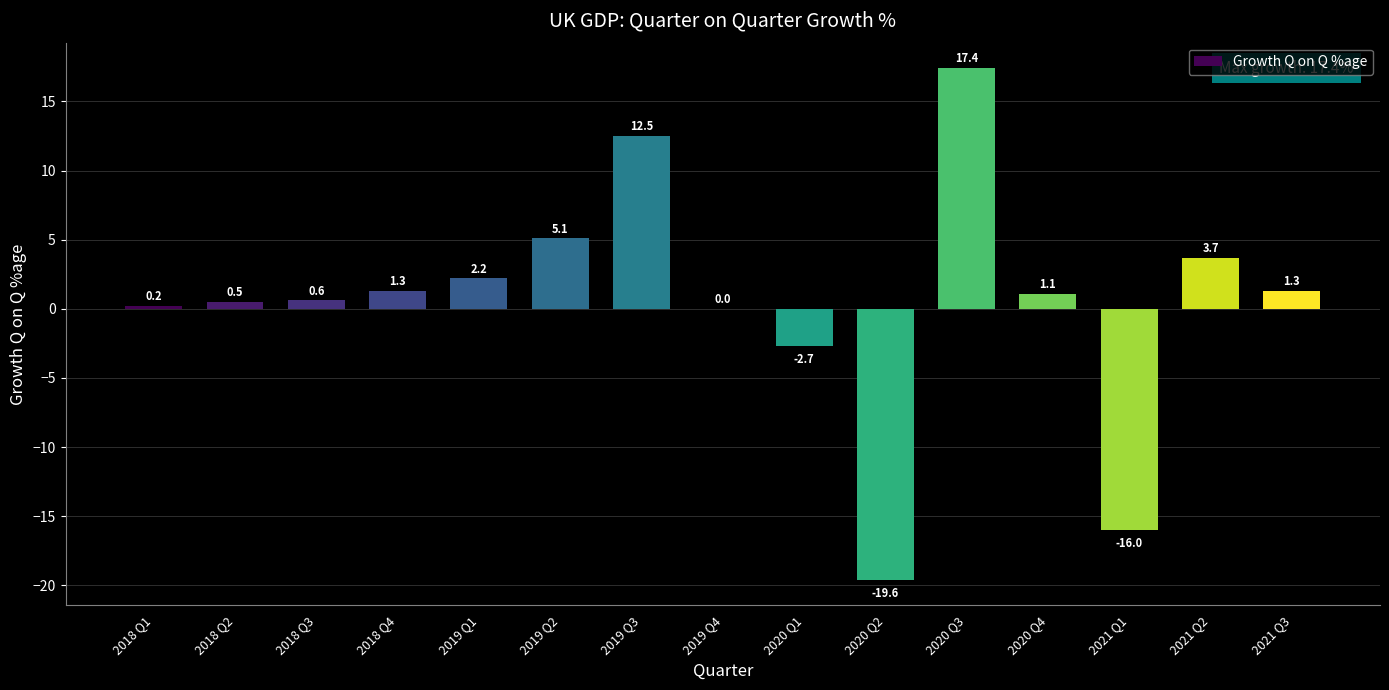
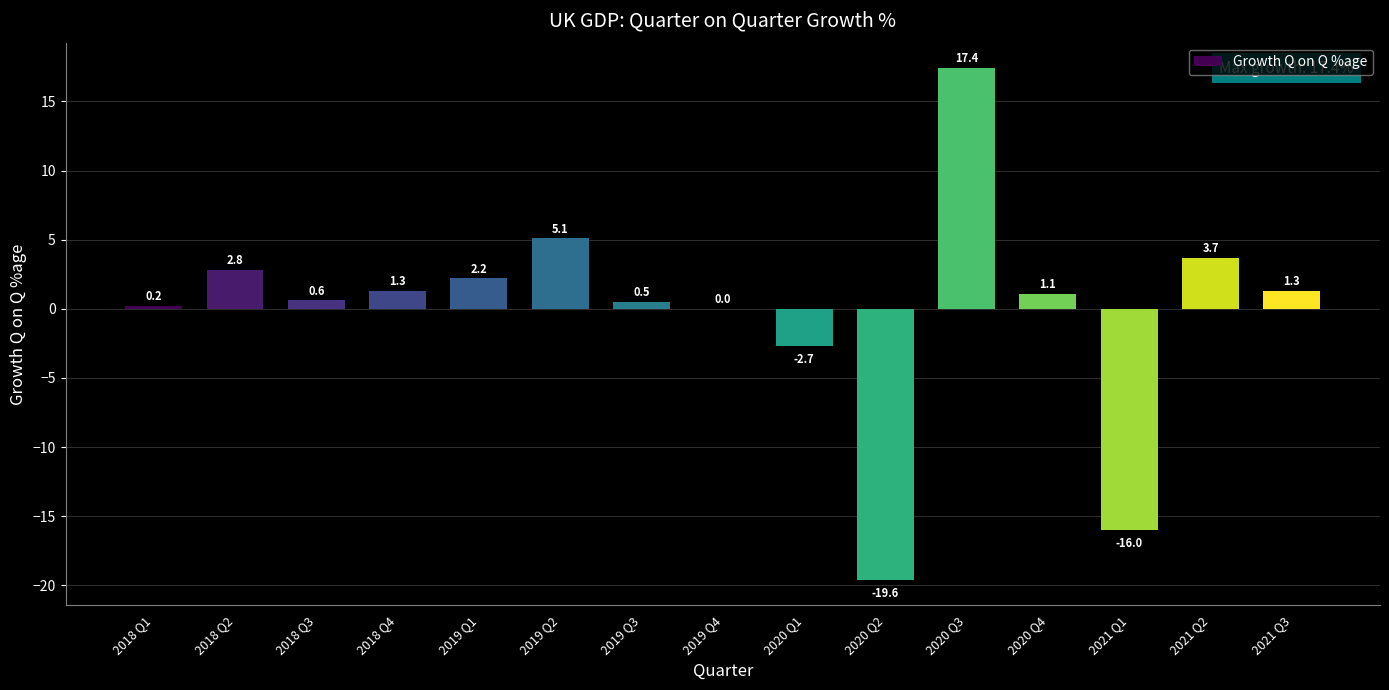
  {
    "2018 Q1": 0.2,
-   "2018 Q2": 0.5,
+   "2018 Q2": 2.8,
    "2018 Q3": 0.6,
    "2018 Q4": 1.3,
    "2019 Q1": 2.2,
    "2019 Q2": 5.1,
-   "2019 Q3": 12.5,
+   "2019 Q3": 0.5,
    "2019 Q4": 0.0,
    "2020 Q1": -2.7,
    "2020 Q2": -19.6,
    "2020 Q3": 17.4,
    "2020 Q4": 1.1,
    "2021 Q1": -16.0,
    "2021 Q2": 3.7,
    "2021 Q3": 1.3
  }
